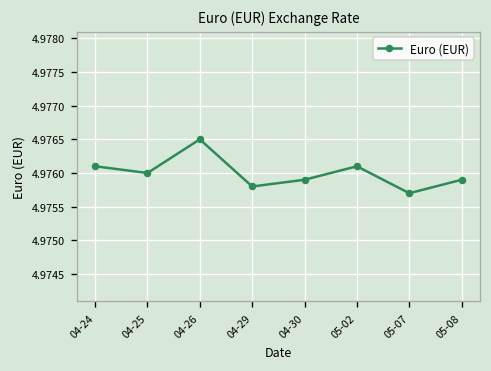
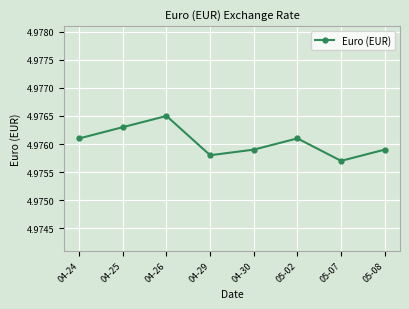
  {
    "04-24": 4.9761,
-   "04-25": 4.9760,
+   "04-25": 4.9763,
    "04-26": 4.9765,
    "04-29": 4.9758,
    "04-30": 4.9759,
    "05-02": 4.9761,
    "05-07": 4.9757,
    "05-08": 4.9759
  }
